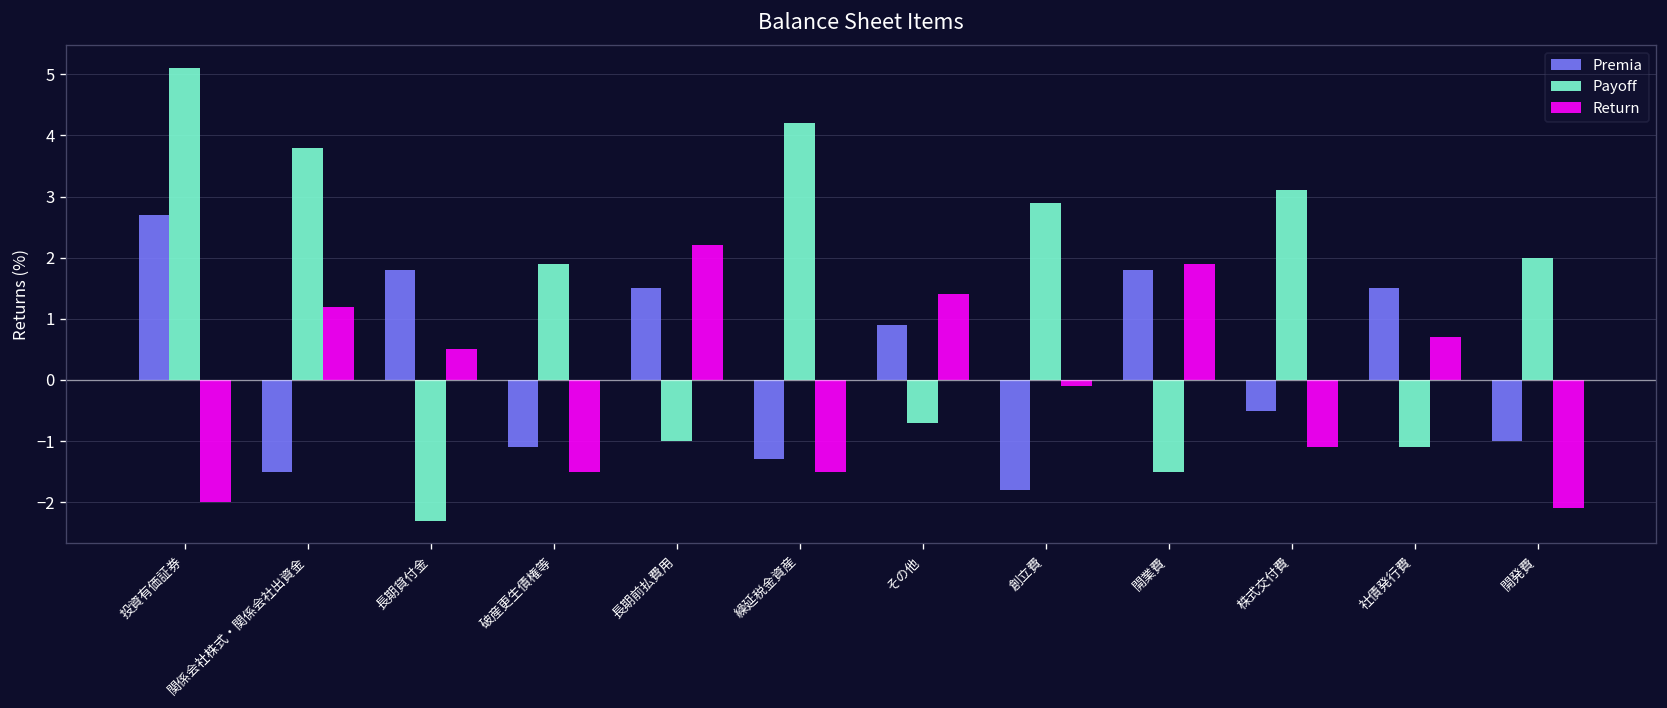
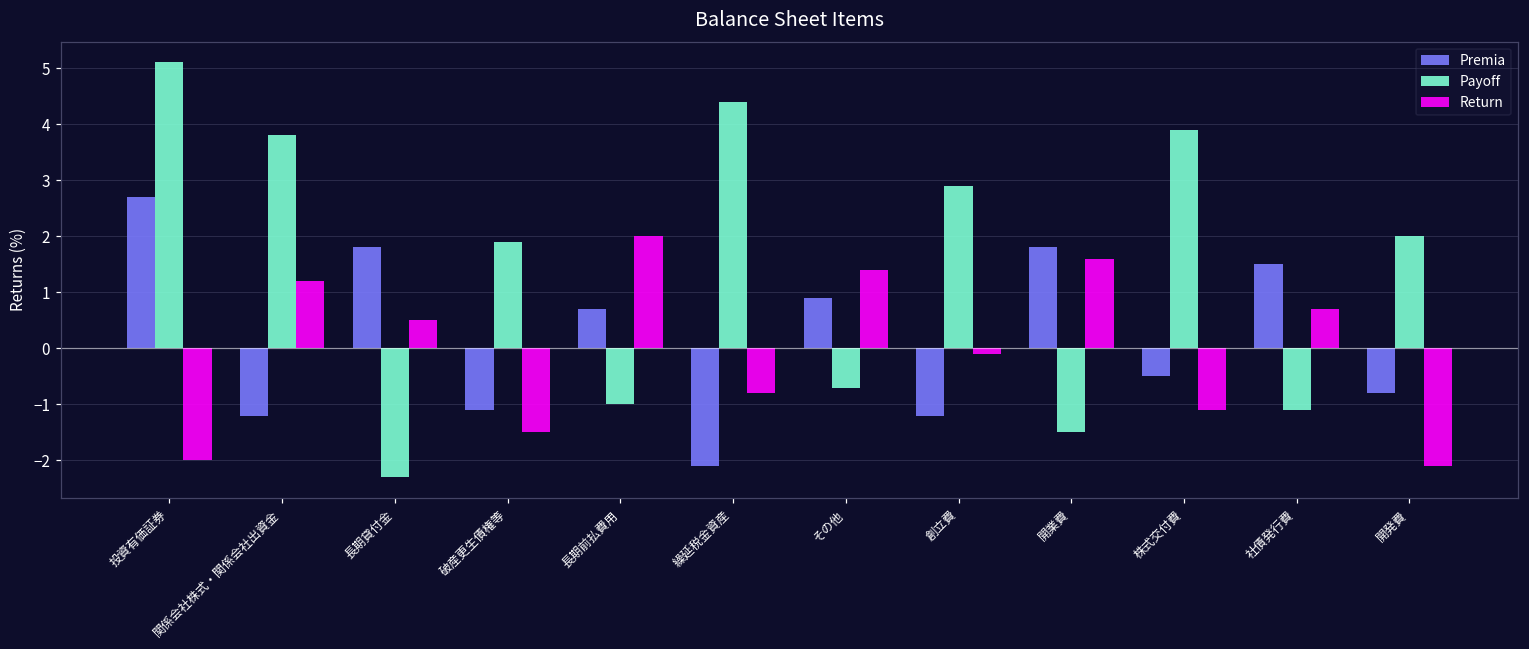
  {
    "Premia": {
      "投資有価証券": 2.7,
-     "関係会社株式・関係会社出資金": -1.5,
+     "関係会社株式・関係会社出資金": -1.2,
      "長期貸付金": 1.8,
      "破産更生債権等": -1.1,
-     "長期前払費用": 1.5,
-     "繰延税金資産": -1.3,
+     "長期前払費用": 0.7,
+     "繰延税金資産": -2.1,
      "その他": 0.9,
-     "創立費": -1.8,
+     "創立費": -1.2,
      "開業費": 1.8,
      "株式交付費": -0.5,
      "社債発行費": 1.5,
-     "開発費": -1.0
+     "開発費": -0.8
    },
    "Payoff": {
      "投資有価証券": 5.1,
      "関係会社株式・関係会社出資金": 3.8,
      "長期貸付金": -2.3,
      "破産更生債権等": 1.9,
      "長期前払費用": -1.0,
-     "繰延税金資産": 4.2,
+     "繰延税金資産": 4.4,
      "その他": -0.7,
      "創立費": 2.9,
      "開業費": -1.5,
-     "株式交付費": 3.1,
+     "株式交付費": 3.9,
      "社債発行費": -1.1,
      "開発費": 2.0
    },
    "Return": {
      "投資有価証券": -2.0,
      "関係会社株式・関係会社出資金": 1.2,
      "長期貸付金": 0.5,
      "破産更生債権等": -1.5,
-     "長期前払費用": 2.2,
-     "繰延税金資産": -1.5,
+     "長期前払費用": 2.0,
+     "繰延税金資産": -0.8,
      "その他": 1.4,
      "創立費": -0.1,
-     "開業費": 1.9,
+     "開業費": 1.6,
      "株式交付費": -1.1,
      "社債発行費": 0.7,
      "開発費": -2.1
    }
  }
